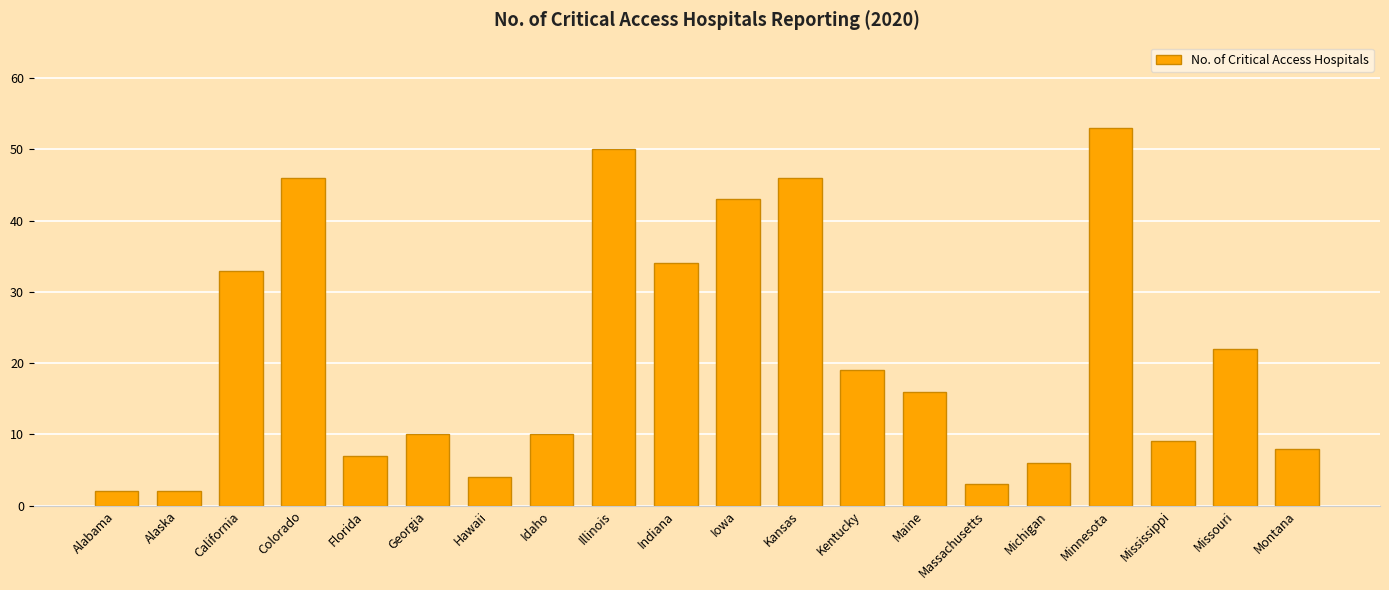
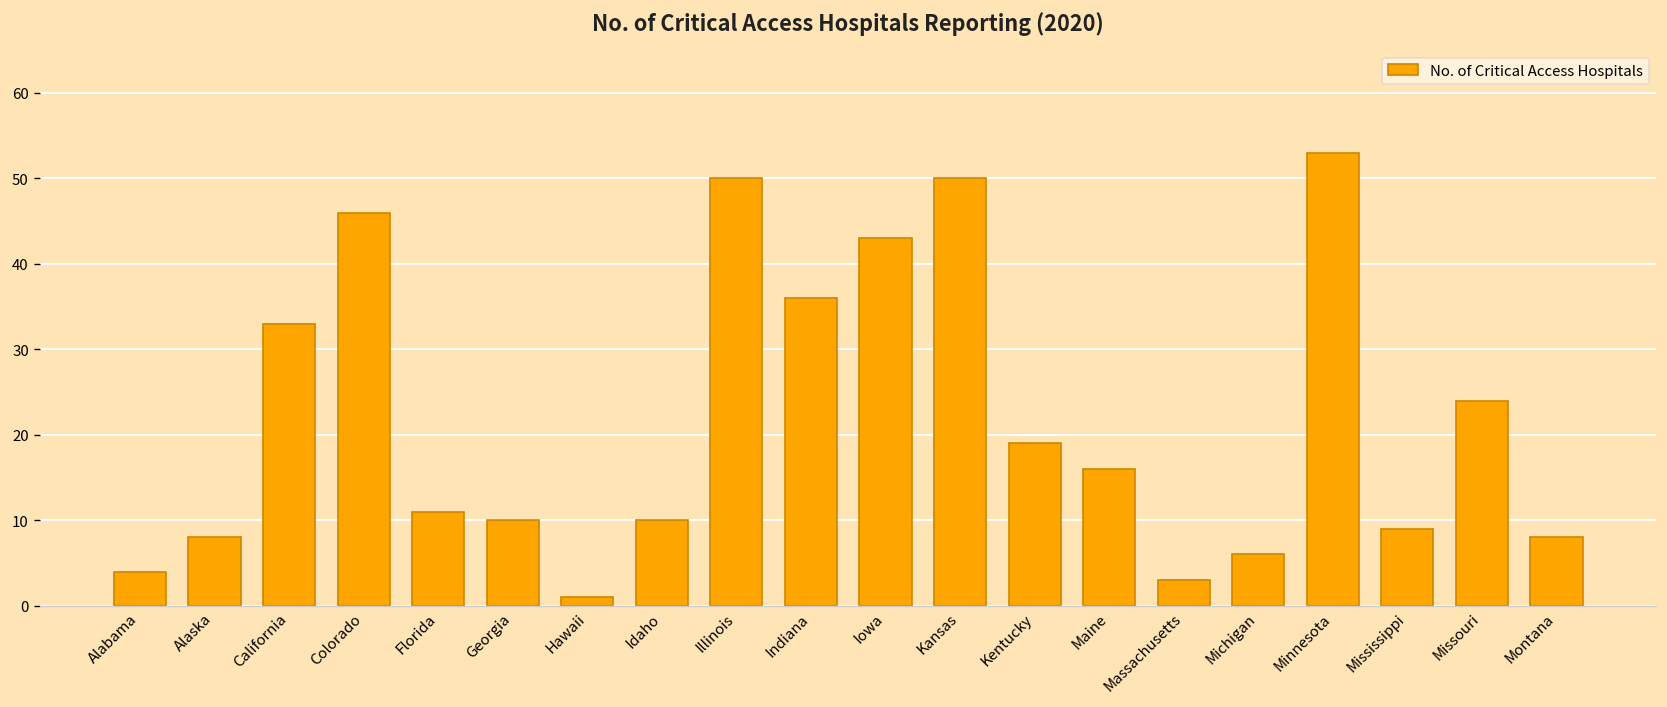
  {
-   "Alabama": 2,
-   "Alaska": 2,
+   "Alabama": 4,
+   "Alaska": 8,
    "California": 33,
    "Colorado": 46,
-   "Florida": 7,
+   "Florida": 11,
    "Georgia": 10,
-   "Hawaii": 4,
+   "Hawaii": 1,
    "Idaho": 10,
    "Illinois": 50,
-   "Indiana": 34,
+   "Indiana": 36,
    "Iowa": 43,
-   "Kansas": 46,
+   "Kansas": 50,
    "Kentucky": 19,
    "Maine": 16,
    "Massachusetts": 3,
    "Michigan": 6,
    "Minnesota": 53,
    "Mississippi": 9,
-   "Missouri": 22,
+   "Missouri": 24,
    "Montana": 8
  }
